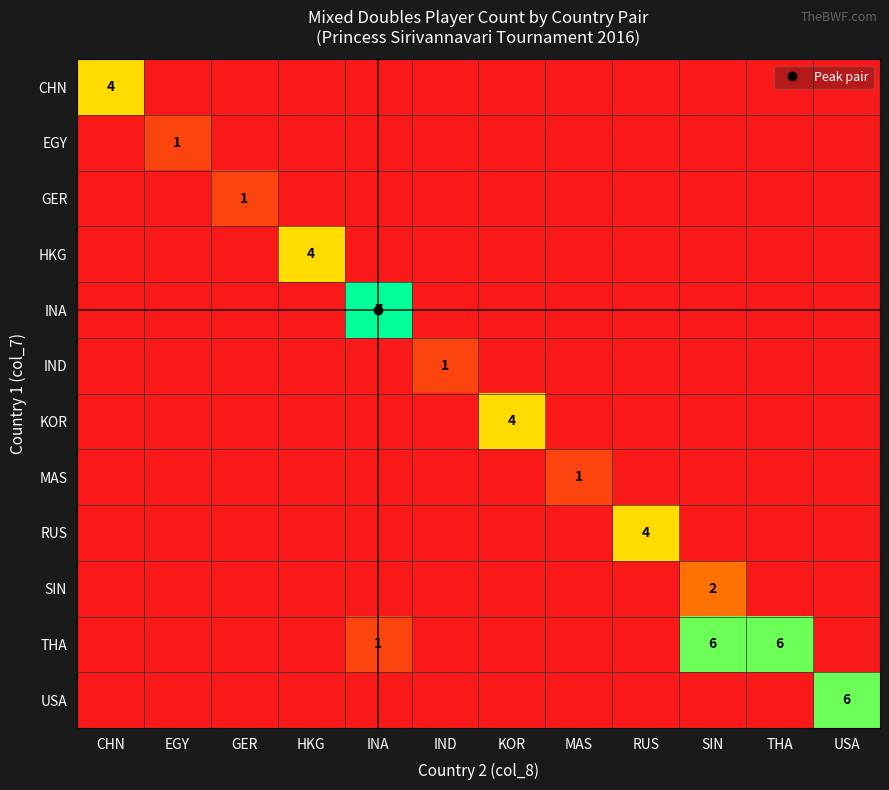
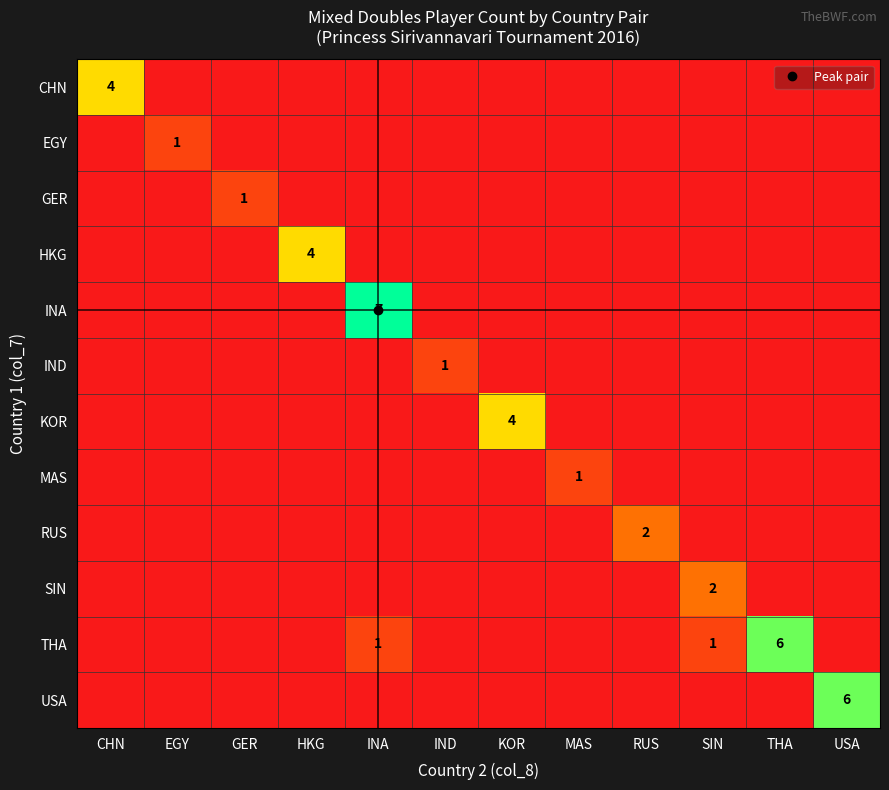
  {
    "CHN": {
      "CHN": 4
    },
    "EGY": {
      "EGY": 1
    },
    "GER": {
      "GER": 1
    },
    "HKG": {
      "HKG": 4
    },
    "IND": {
      "IND": 1
    },
    "KOR": {
      "KOR": 4
    },
    "MAS": {
      "MAS": 1
    },
    "RUS": {
-     "RUS": 4
+     "RUS": 2
    },
    "SIN": {
      "SIN": 2
    },
    "THA": {
      "INA": 1,
-     "SIN": 6,
+     "SIN": 1,
      "THA": 6
    },
    "USA": {
      "USA": 6
    }
  }
